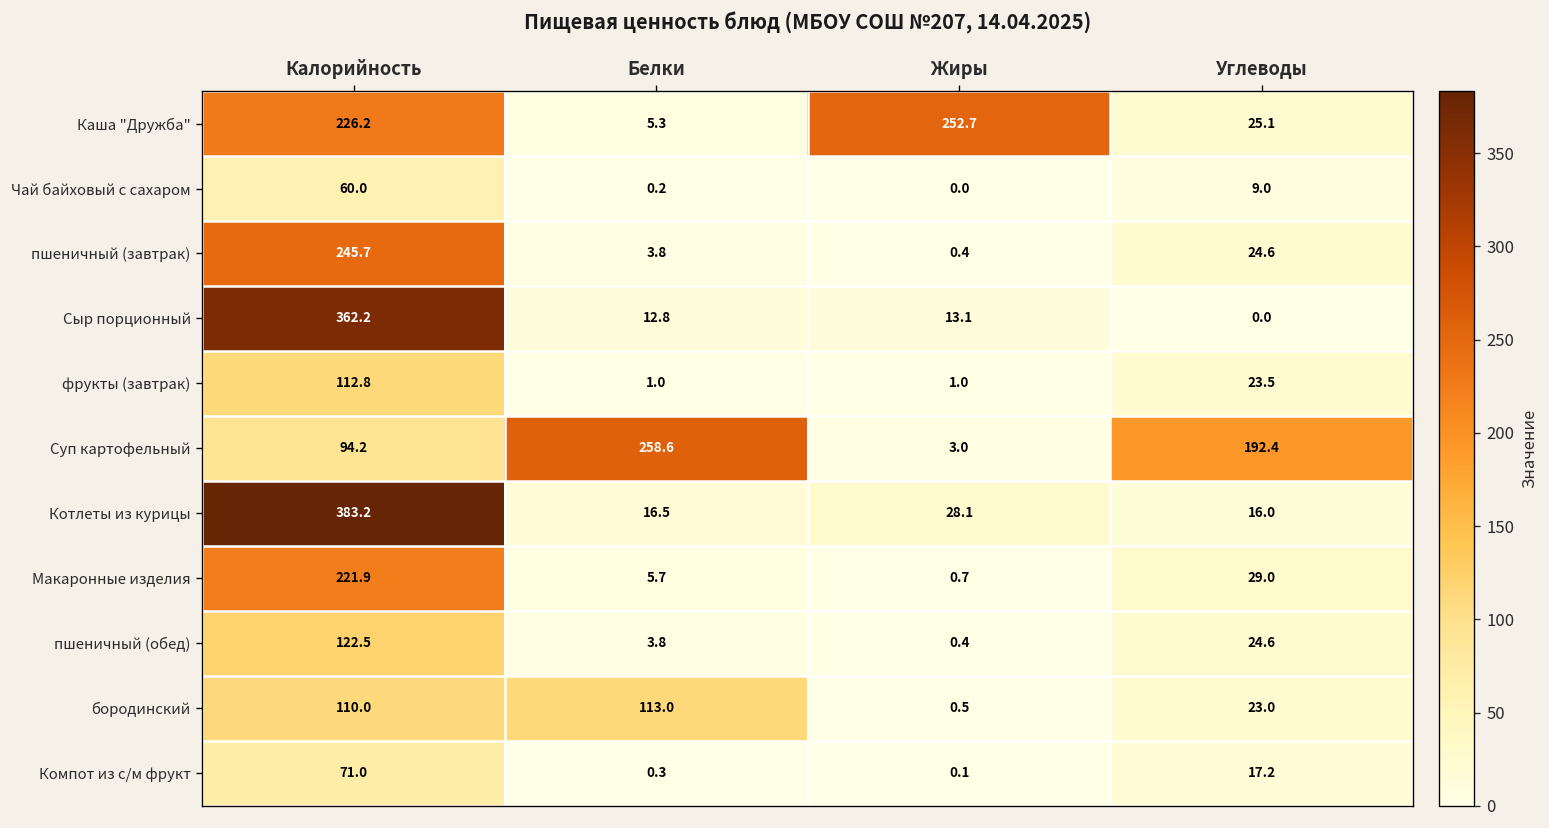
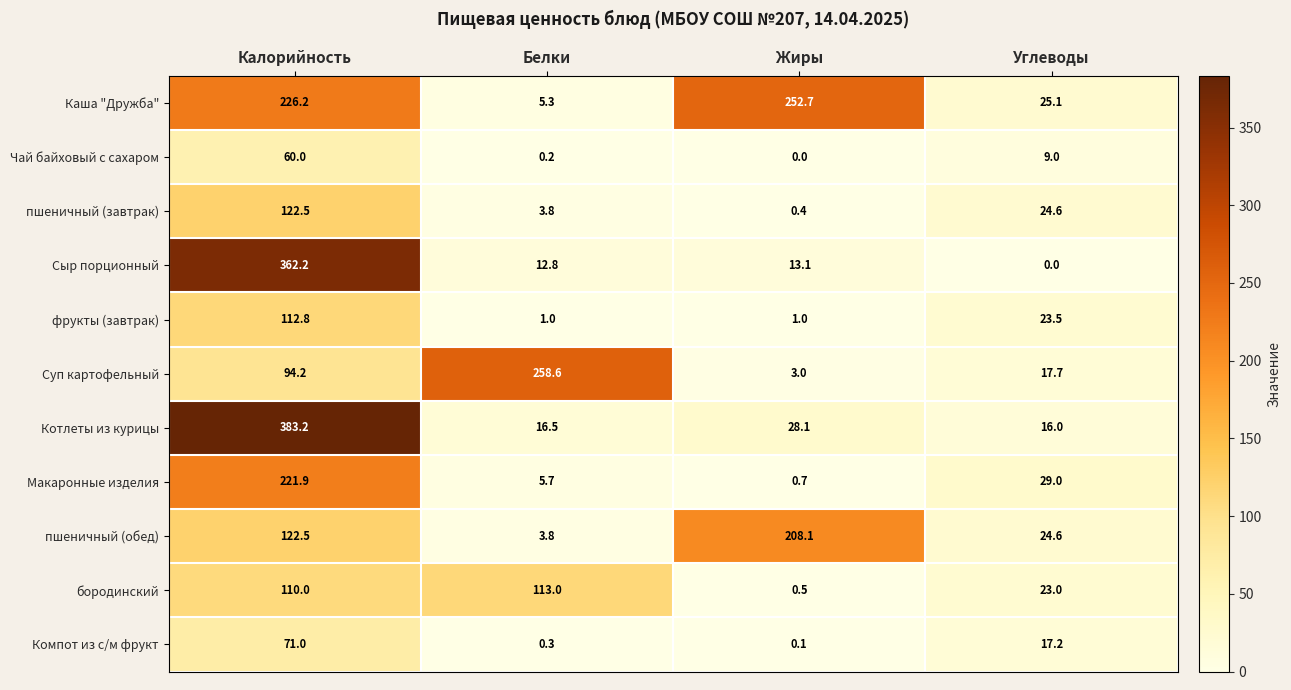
  {
    "Каша \"Дружба\"": {
      "Калорийность": 226.2,
      "Белки": 5.3,
      "Жиры": 252.7,
      "Углеводы": 25.1
    },
    "Чай байховый с сахаром": {
      "Калорийность": 60.0,
      "Белки": 0.2,
      "Жиры": 0.0,
      "Углеводы": 9.0
    },
    "пшеничный (завтрак)": {
-     "Калорийность": 245.7,
+     "Калорийность": 122.5,
      "Белки": 3.8,
      "Жиры": 0.4,
      "Углеводы": 24.6
    },
    "Сыр порционный": {
      "Калорийность": 362.2,
      "Белки": 12.8,
      "Жиры": 13.1,
      "Углеводы": 0.0
    },
    "фрукты (завтрак)": {
      "Калорийность": 112.8,
      "Белки": 1.0,
      "Жиры": 1.0,
      "Углеводы": 23.5
    },
    "Суп картофельный": {
      "Калорийность": 94.2,
      "Белки": 258.6,
      "Жиры": 3.0,
-     "Углеводы": 192.4
+     "Углеводы": 17.7
    },
    "Котлеты из курицы": {
      "Калорийность": 383.2,
      "Белки": 16.5,
      "Жиры": 28.1,
      "Углеводы": 16.0
    },
    "Макаронные изделия": {
      "Калорийность": 221.9,
      "Белки": 5.7,
      "Жиры": 0.7,
      "Углеводы": 29.0
    },
    "пшеничный (обед)": {
      "Калорийность": 122.5,
      "Белки": 3.8,
-     "Жиры": 0.4,
+     "Жиры": 208.1,
      "Углеводы": 24.6
    },
    "бородинский": {
      "Калорийность": 110.0,
      "Белки": 113.0,
      "Жиры": 0.5,
      "Углеводы": 23.0
    },
    "Компот из с/м фрукт": {
      "Калорийность": 71.0,
      "Белки": 0.3,
      "Жиры": 0.1,
      "Углеводы": 17.2
    }
  }
